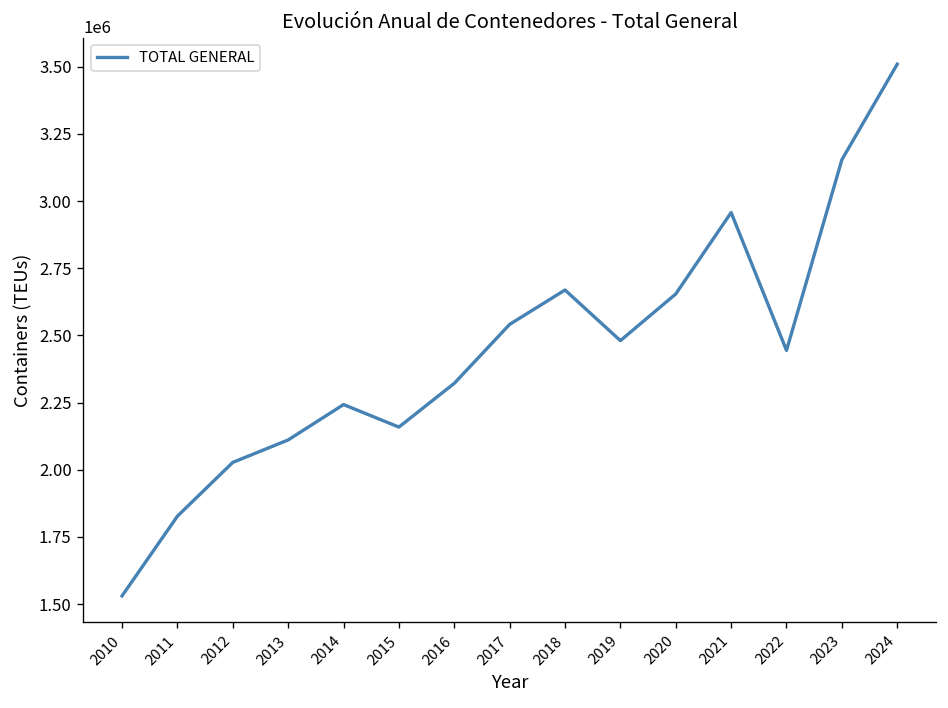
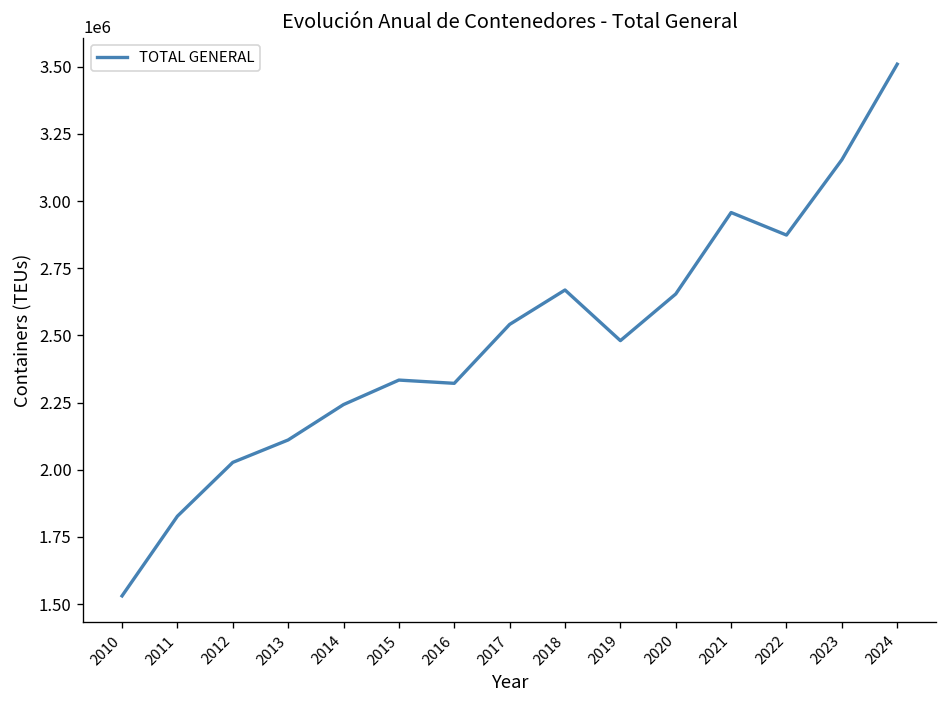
  {
    "2010": 1530000,
    "2011": 1830000,
    "2012": 2030000,
    "2013": 2110000,
    "2014": 2240000,
-   "2015": 2160000,
+   "2015": 2330000,
    "2016": 2320000,
    "2017": 2540000,
    "2018": 2670000,
    "2019": 2480000,
    "2020": 2650000,
    "2021": 2960000,
-   "2022": 2440000,
+   "2022": 2870000,
    "2023": 3150000,
    "2024": 3510000
  }
